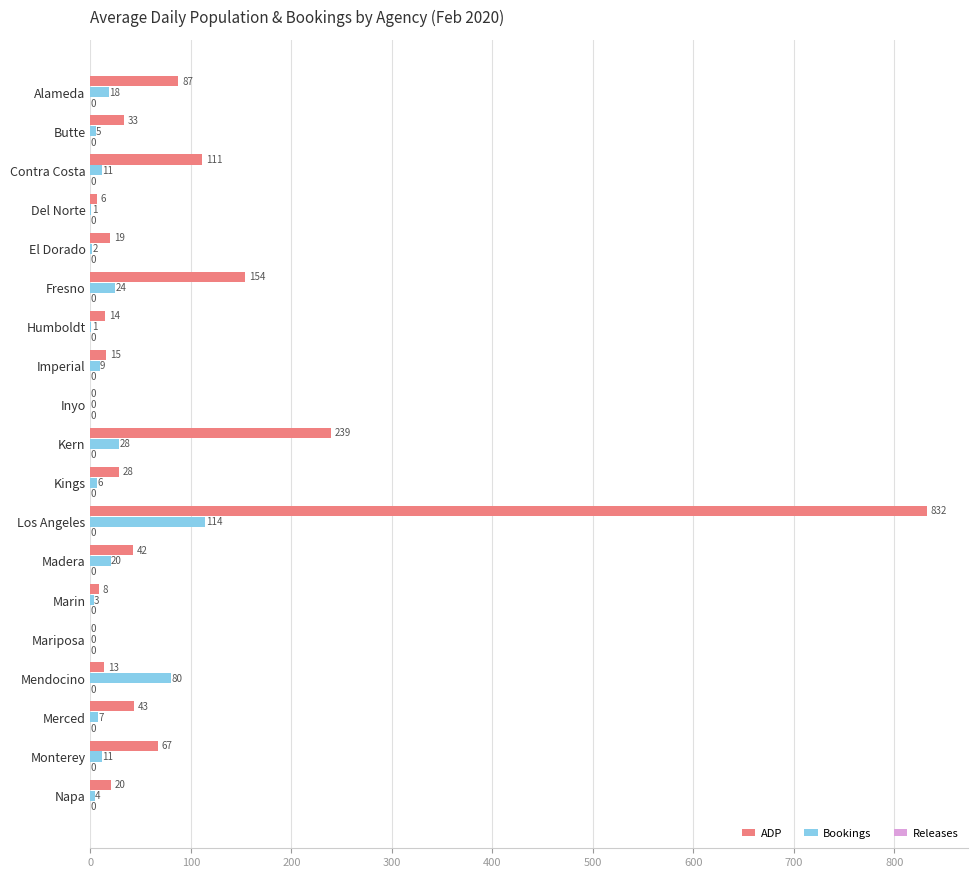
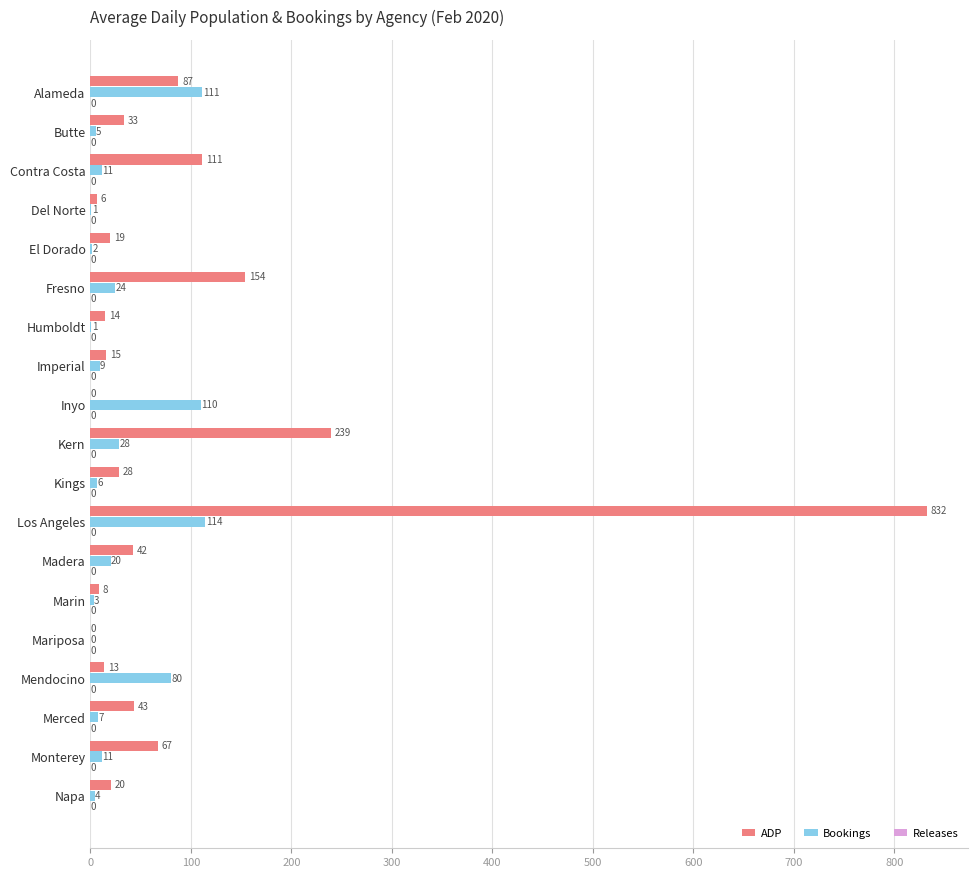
  {
    "ADP": {
      "Alameda": 87,
      "Butte": 33,
      "Contra Costa": 111,
      "Del Norte": 6,
      "El Dorado": 19,
      "Fresno": 154,
      "Humboldt": 14,
      "Imperial": 15,
      "Inyo": 0,
      "Kern": 239,
      "Kings": 28,
      "Los Angeles": 832,
      "Madera": 42,
      "Marin": 8,
      "Mariposa": 0,
      "Mendocino": 13,
      "Merced": 43,
      "Monterey": 67,
      "Napa": 20
    },
    "Bookings": {
-     "Alameda": 18,
+     "Alameda": 111,
      "Butte": 5,
      "Contra Costa": 11,
      "Del Norte": 1,
      "El Dorado": 2,
      "Fresno": 24,
      "Humboldt": 1,
      "Imperial": 9,
-     "Inyo": 0,
+     "Inyo": 110,
      "Kern": 28,
      "Kings": 6,
      "Los Angeles": 114,
      "Madera": 20,
      "Marin": 3,
      "Mariposa": 0,
      "Mendocino": 80,
      "Merced": 7,
      "Monterey": 11,
      "Napa": 4
    },
    "Releases": {
      "Alameda": 0,
      "Butte": 0,
      "Contra Costa": 0,
      "Del Norte": 0,
      "El Dorado": 0,
      "Fresno": 0,
      "Humboldt": 0,
      "Imperial": 0,
      "Inyo": 0,
      "Kern": 0,
      "Kings": 0,
      "Los Angeles": 0,
      "Madera": 0,
      "Marin": 0,
      "Mariposa": 0,
      "Mendocino": 0,
      "Merced": 0,
      "Monterey": 0,
      "Napa": 0
    }
  }
